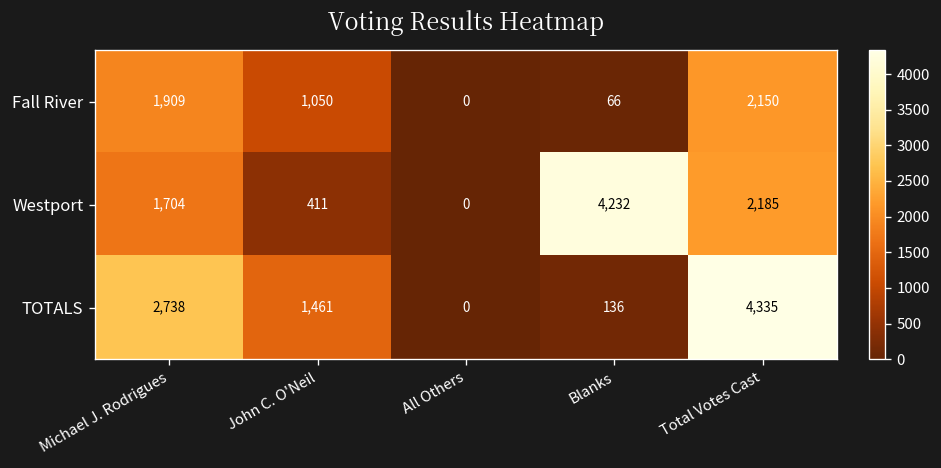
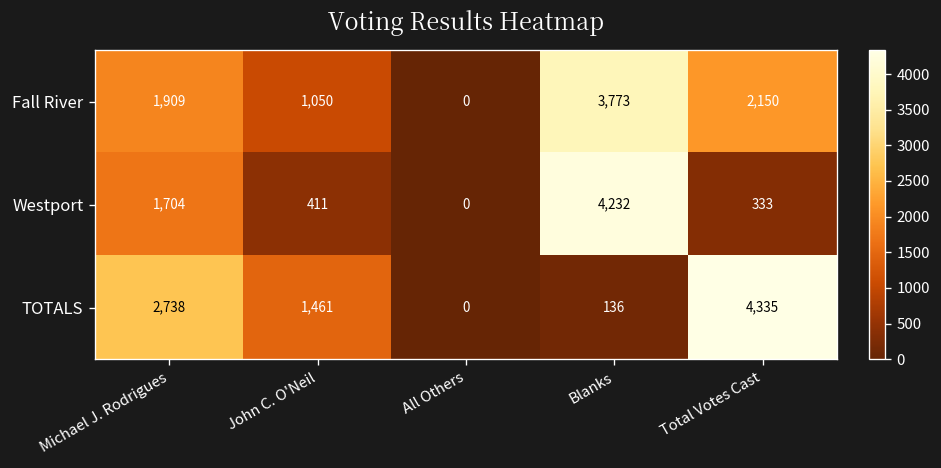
  {
    "Fall River": {
      "Michael J. Rodrigues": "1,909",
      "John C. O'Neil": "1,050",
      "All Others": "0",
-     "Blanks": "66",
+     "Blanks": "3,773",
      "Total Votes Cast": "2,150"
    },
    "Westport": {
      "Michael J. Rodrigues": "1,704",
      "John C. O'Neil": "411",
      "All Others": "0",
      "Blanks": "4,232",
-     "Total Votes Cast": "2,185"
+     "Total Votes Cast": "333"
    },
    "TOTALS": {
      "Michael J. Rodrigues": "2,738",
      "John C. O'Neil": "1,461",
      "All Others": "0",
      "Blanks": "136",
      "Total Votes Cast": "4,335"
    }
  }
